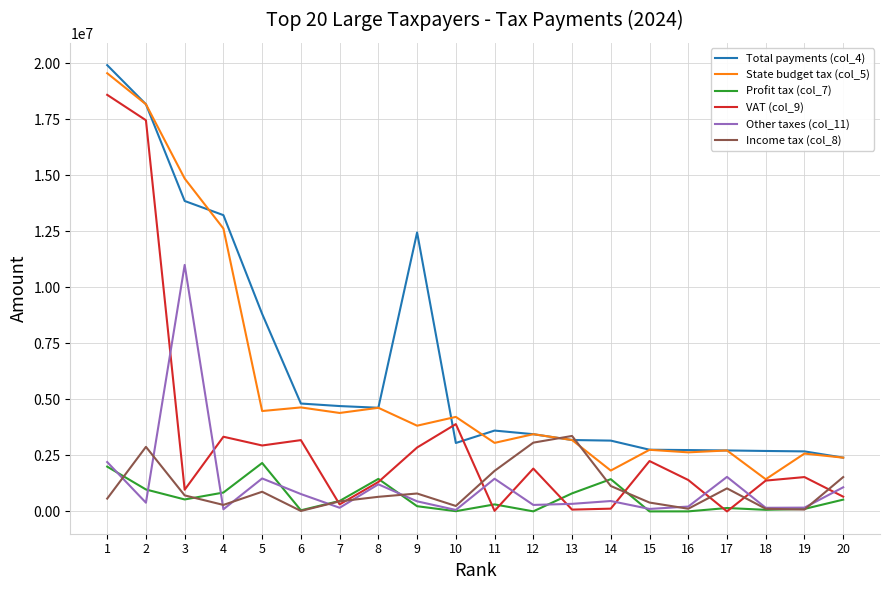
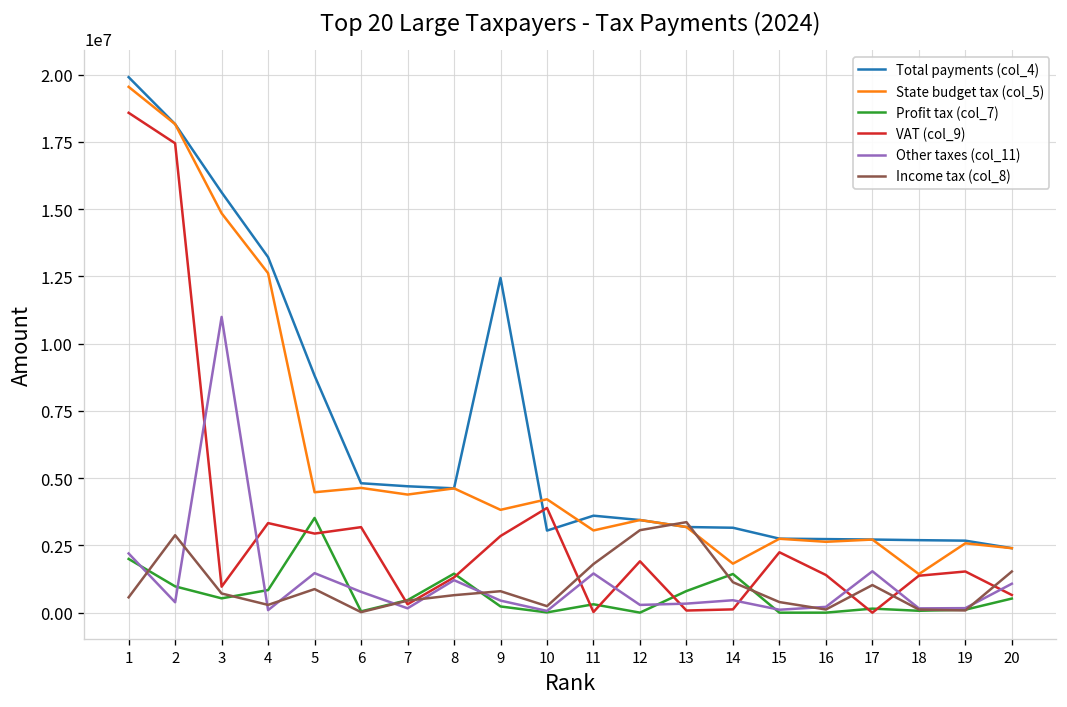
  {
    "Total payments (col_4)": {
      "1": 19900000,
-     "3": 13800000,
+     "3": 15600000,
      "4": 13200000,
      "5": 8800000,
      "6": 4800000,
      "7": 4700000,
      "9": 12400000,
      "10": 3100000,
      "11": 3600000,
      "14": 3200000,
      "18": 2700000
    },
    "State budget tax (col_5)": {
      "1": 19500000,
      "3": 14800000,
      "4": 12600000,
      "5": 4500000,
      "6": 4600000,
      "7": 4400000,
      "9": 3800000,
      "10": 4200000,
      "11": 3100000,
      "14": 1800000
    },
    "Profit tax (col_7)": {
      "1": 2000000,
      "2": 1000000,
      "3": 500000,
      "4": 800000,
-     "5": 2200000,
+     "5": 3500000,
      "8": 1500000,
      "9": 200000,
      "11": 300000,
      "12": 0,
      "13": 800000,
      "14": 1400000,
      "16": 0,
      "17": 200000,
      "20": 500000
    },
    "VAT (col_9)": {
      "1": 18600000,
      "2": 17400000,
      "3": 1000000,
      "4": 3300000,
      "5": 2900000,
      "6": 3200000,
      "7": 300000,
      "9": 2900000,
      "10": 3900000,
      "11": 0,
      "12": 1900000,
      "13": 100000,
      "14": 100000,
      "15": 2200000,
      "16": 1400000,
      "17": 0,
      "19": 1500000,
      "20": 700000
    },
    "Other taxes (col_11)": {
      "1": 2200000,
      "2": 400000,
      "3": 11000000,
      "4": 100000,
      "5": 1500000,
      "6": 800000,
      "7": 200000,
      "9": 500000,
      "11": 1500000,
      "12": 300000,
      "13": 300000,
      "14": 500000,
      "17": 1500000,
      "20": 1100000
    },
    "Income tax (col_8)": {
      "1": 600000,
      "2": 2900000,
      "3": 700000,
      "4": 300000,
      "5": 900000,
      "8": 700000,
      "9": 800000,
      "10": 200000,
      "11": 1800000,
      "12": 3100000,
      "13": 3400000,
      "14": 1100000,
      "15": 400000,
      "17": 1000000,
      "20": 1500000
    }
  }
